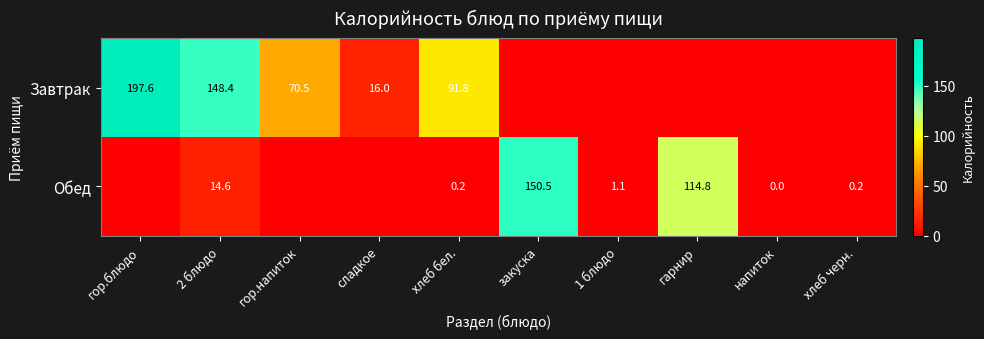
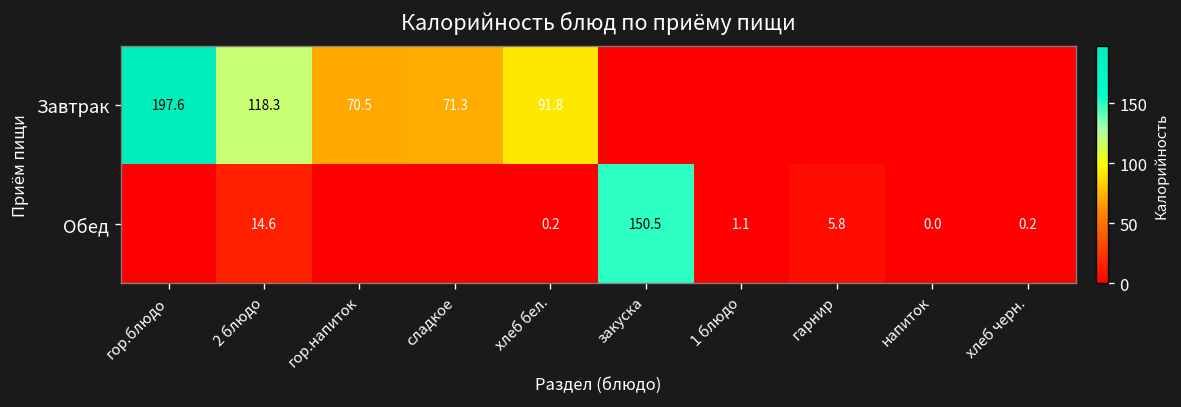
  {
    "Завтрак": {
      "гор.блюдо": 197.6,
-     "2 блюдо": 148.4,
+     "2 блюдо": 118.3,
      "гор.напиток": 70.5,
-     "сладкое": 16.0,
+     "сладкое": 71.3,
      "хлеб бел.": 91.8
    },
    "Обед": {
      "2 блюдо": 14.6,
      "хлеб бел.": 0.2,
      "закуска": 150.5,
      "1 блюдо": 1.1,
-     "гарнир": 114.8,
+     "гарнир": 5.8,
      "напиток": 0.0,
      "хлеб черн.": 0.2
    }
  }
